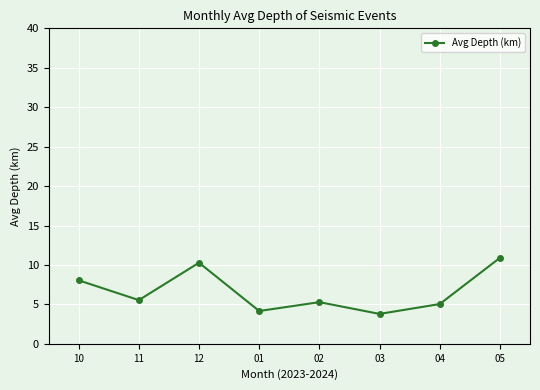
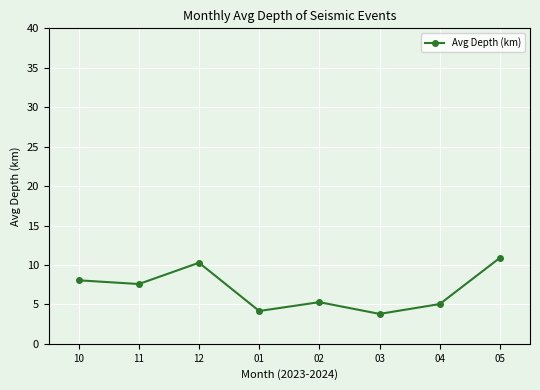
  {
    "10": 8,
-   "11": 6,
+   "11": 8,
    "12": 10,
    "01": 4,
    "02": 5,
    "03": 4,
    "04": 5,
    "05": 11
  }
